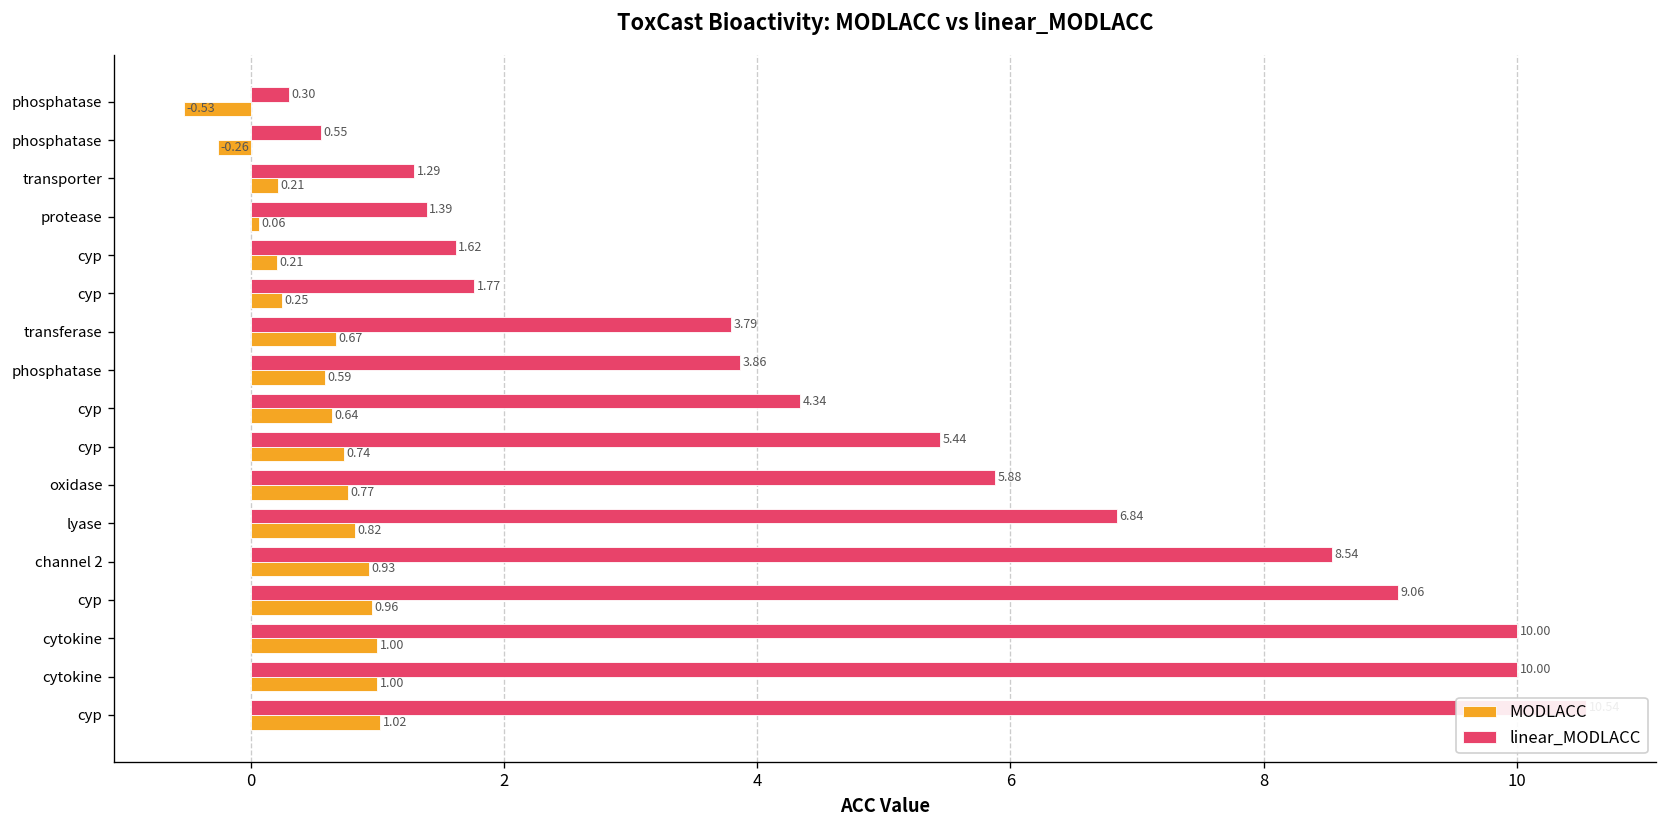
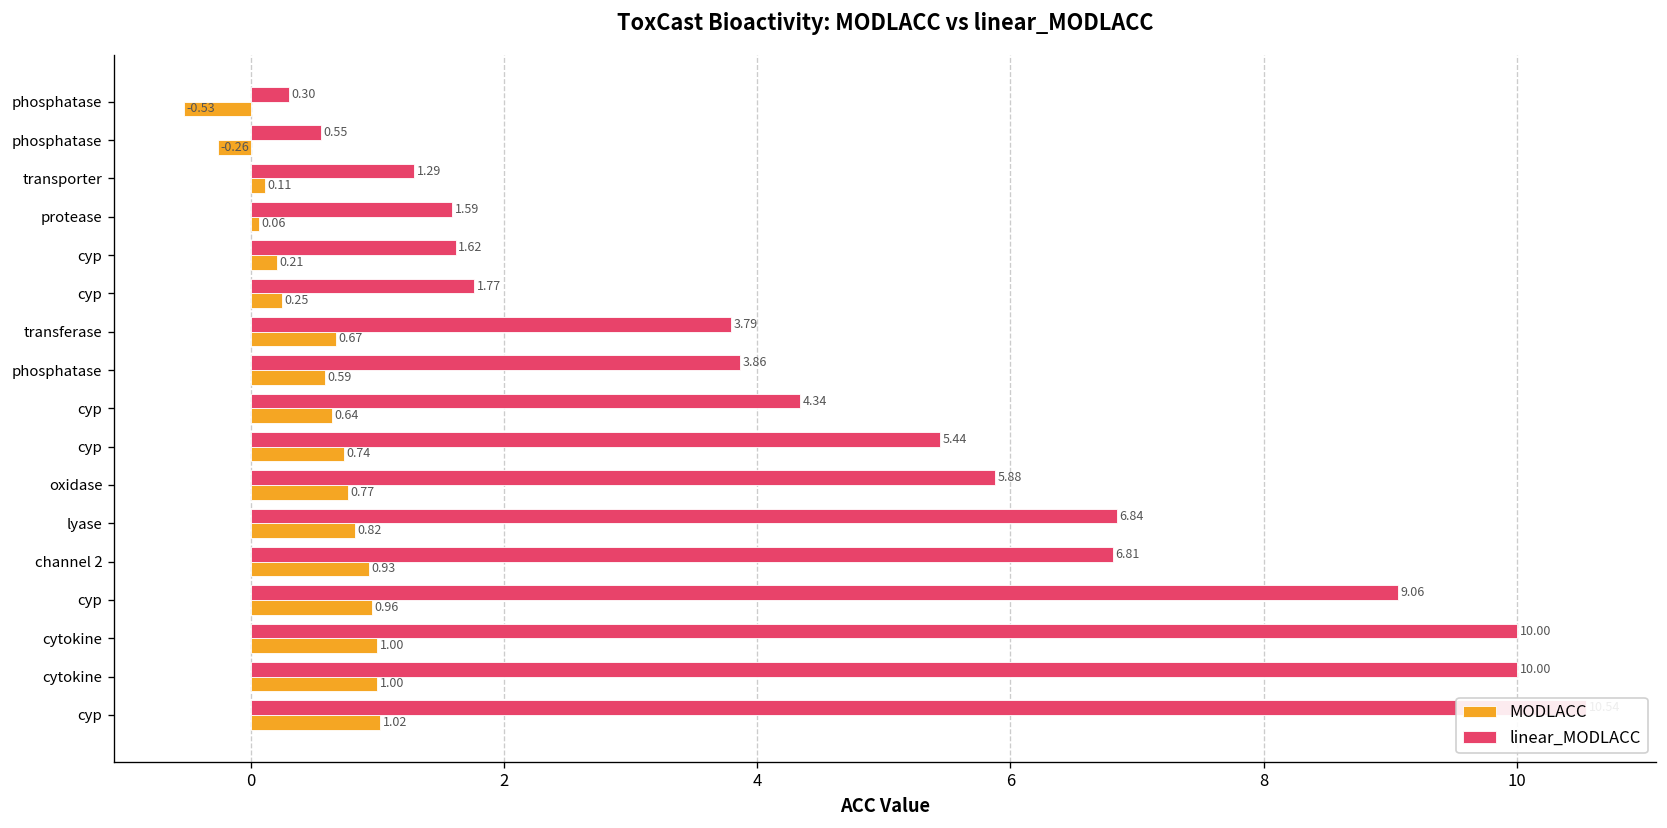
  {
    "MODLACC": {
-     "transporter": 0.21,
+     "transporter": 0.11,
      "protease": 0.06,
      "transferase": 0.67,
      "oxidase": 0.77,
      "lyase": 0.82,
      "channel 2": 0.93
    },
    "linear_MODLACC": {
      "transporter": 1.29,
-     "protease": 1.39,
+     "protease": 1.59,
      "transferase": 3.79,
      "oxidase": 5.88,
      "lyase": 6.84,
-     "channel 2": 8.54
+     "channel 2": 6.81
    }
  }
